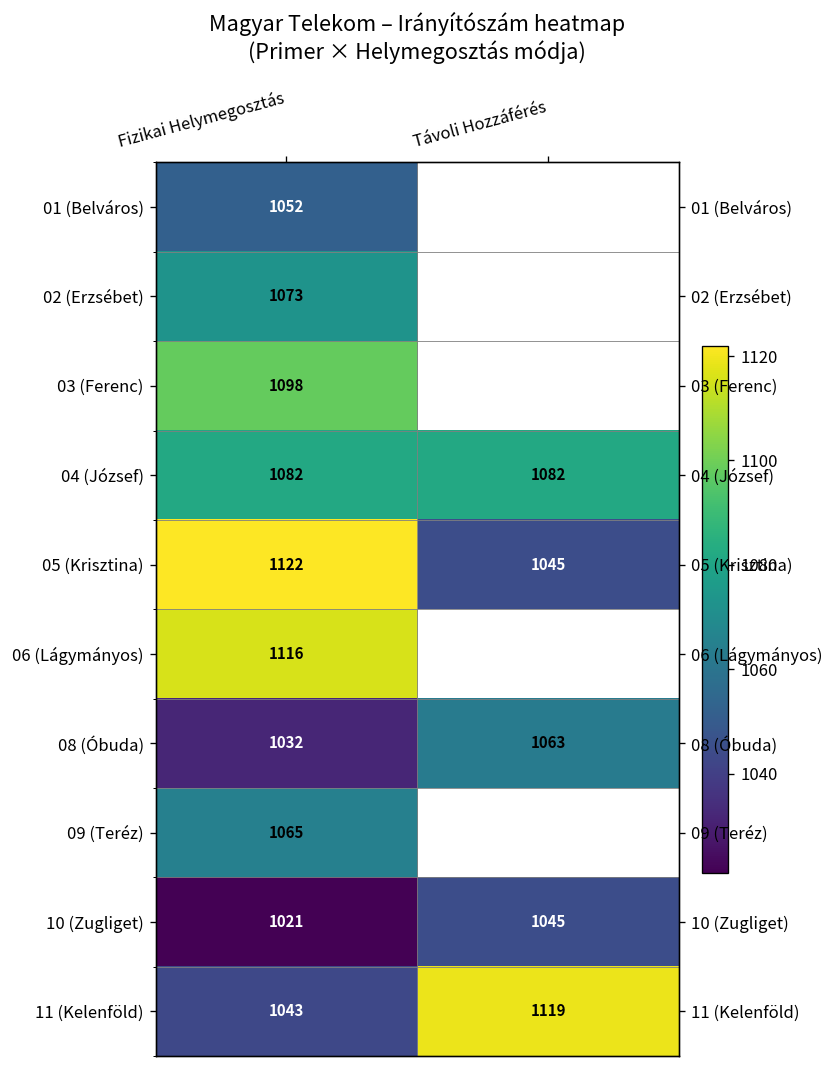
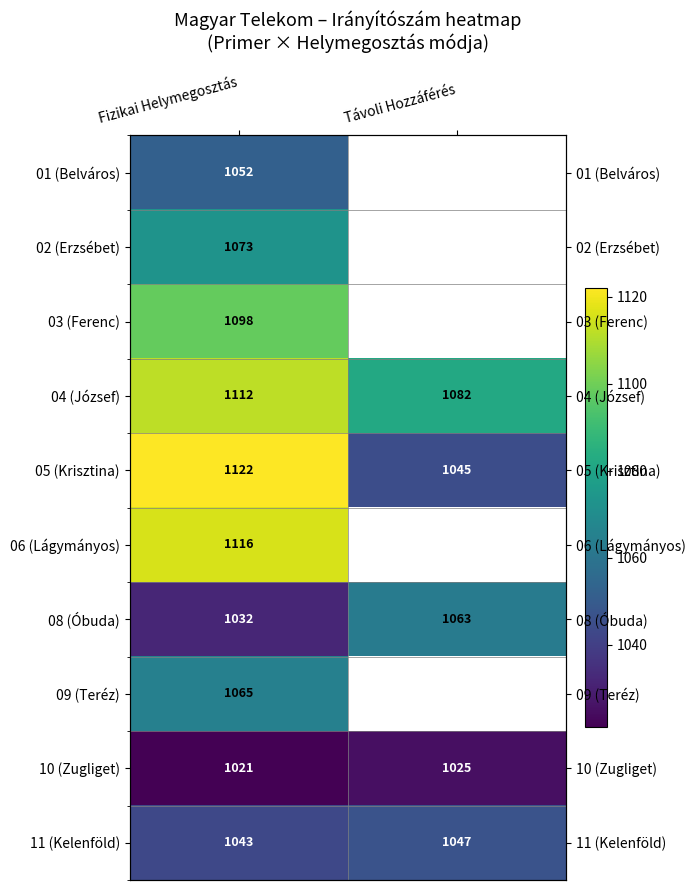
  {
    "01 (Belváros)": {
      "Fizikai Helymegosztás": 1052
    },
    "02 (Erzsébet)": {
      "Fizikai Helymegosztás": 1073
    },
    "03 (Ferenc)": {
      "Fizikai Helymegosztás": 1098
    },
    "04 (József)": {
-     "Fizikai Helymegosztás": 1082,
+     "Fizikai Helymegosztás": 1112,
      "Távoli Hozzáférés": 1082
    },
    "05 (Krisztina)": {
      "Fizikai Helymegosztás": 1122,
      "Távoli Hozzáférés": 1045
    },
    "06 (Lágymányos)": {
      "Fizikai Helymegosztás": 1116
    },
    "08 (Óbuda)": {
      "Fizikai Helymegosztás": 1032,
      "Távoli Hozzáférés": 1063
    },
    "09 (Teréz)": {
      "Fizikai Helymegosztás": 1065
    },
    "10 (Zugliget)": {
      "Fizikai Helymegosztás": 1021,
-     "Távoli Hozzáférés": 1045
+     "Távoli Hozzáférés": 1025
    },
    "11 (Kelenföld)": {
      "Fizikai Helymegosztás": 1043,
-     "Távoli Hozzáférés": 1119
+     "Távoli Hozzáférés": 1047
    }
  }
